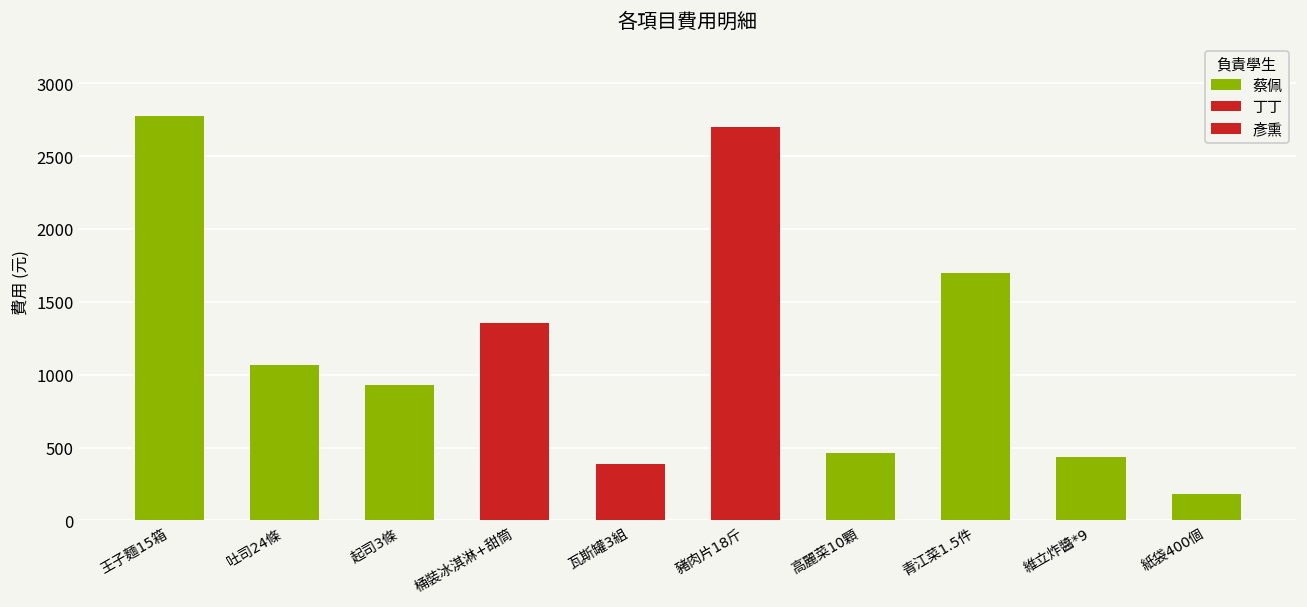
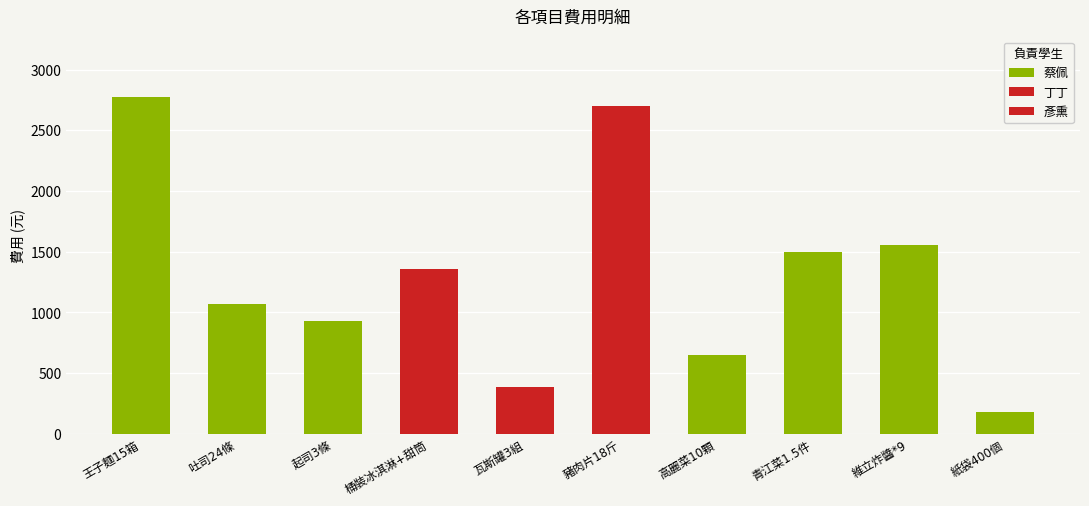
  {
    "王子麵15箱": 2780,
    "吐司24條": 1070,
    "起司3條": 930,
    "桶裝冰淇淋+甜筒": 1360,
    "瓦斯罐3組": 380,
    "豬肉片18斤": 2700,
-   "高麗菜10顆": 460,
-   "青江菜1.5件": 1700,
-   "維立炸醬*9": 440,
+   "高麗菜10顆": 650,
+   "青江菜1.5件": 1500,
+   "維立炸醬*9": 1560,
    "紙袋400個": 180
  }
